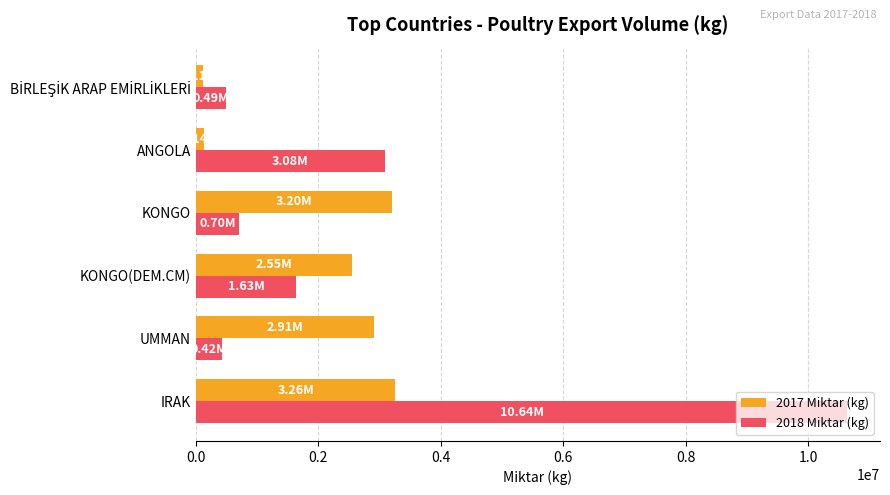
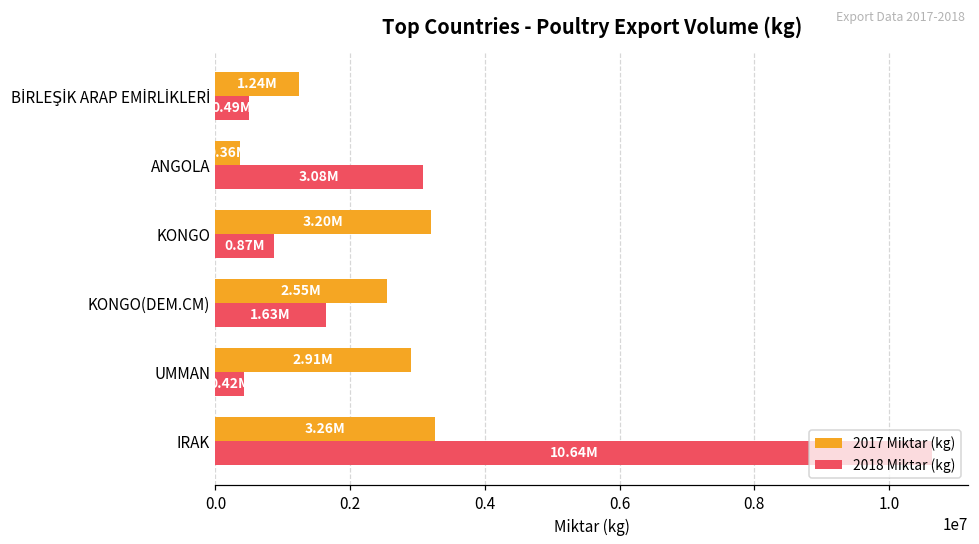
  {
    "2017 Miktar (kg)": {
-     "BİRLEŞİK ARAP EMİRLİKLERİ": "100000",
-     "ANGOLA": "100000"
+     "BİRLEŞİK ARAP EMİRLİKLERİ": "1200000",
+     "ANGOLA": "400000"
    },
    "2018 Miktar (kg)": {
      "BİRLEŞİK ARAP EMİRLİKLERİ": "0.49M",
      "ANGOLA": "3.08M",
-     "KONGO": "0.70M",
+     "KONGO": "0.87M",
      "KONGO(DEM.CM)": "1.63M",
      "UMMAN": "0.42M"
    }
  }
